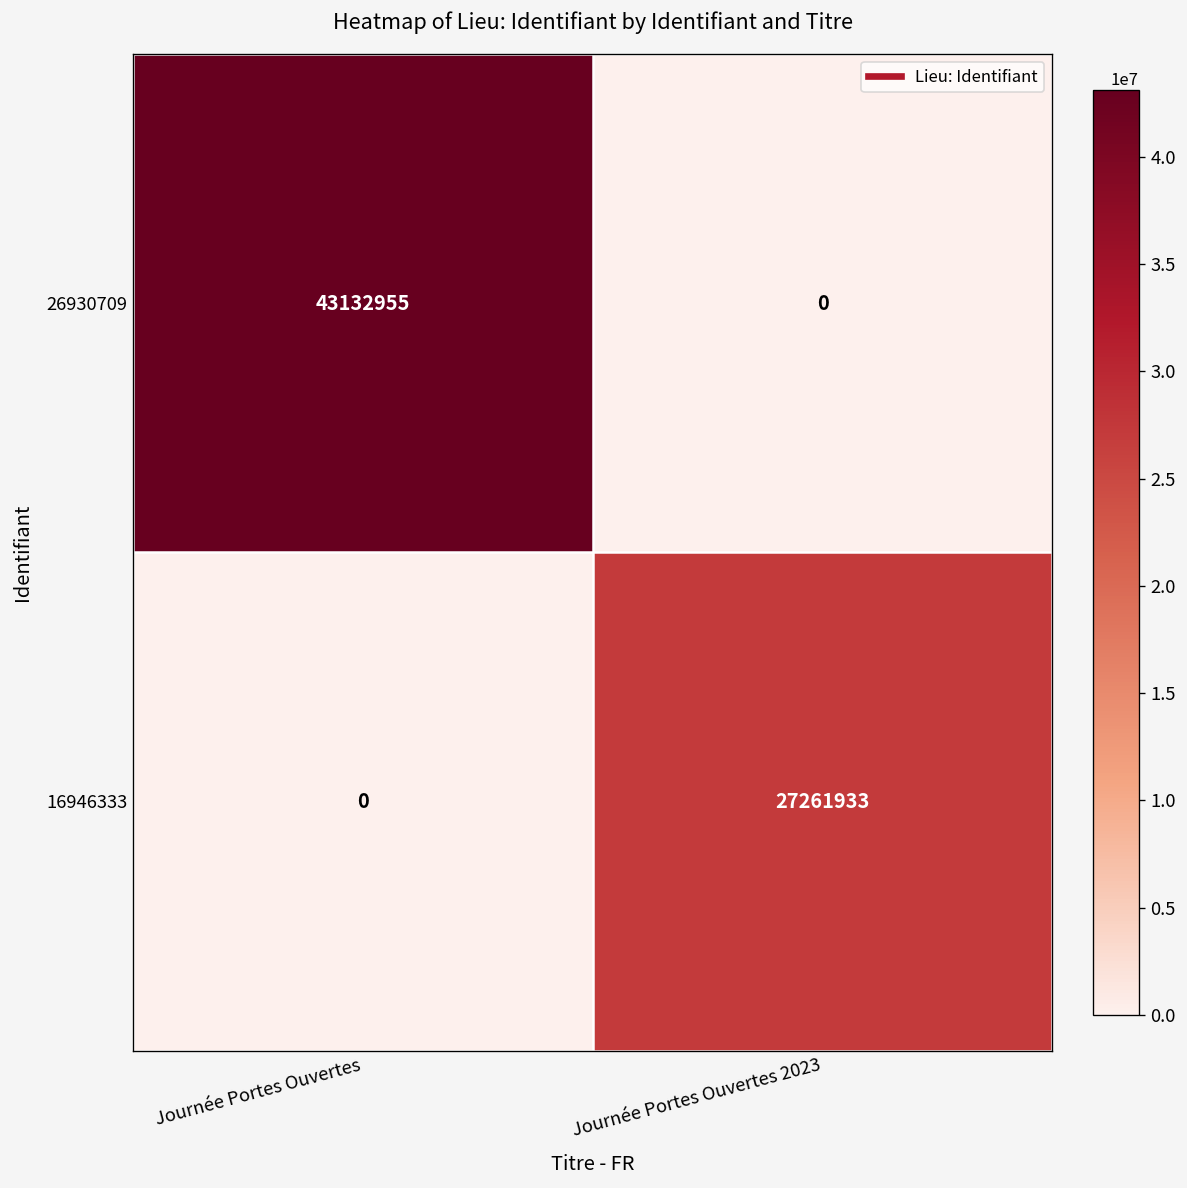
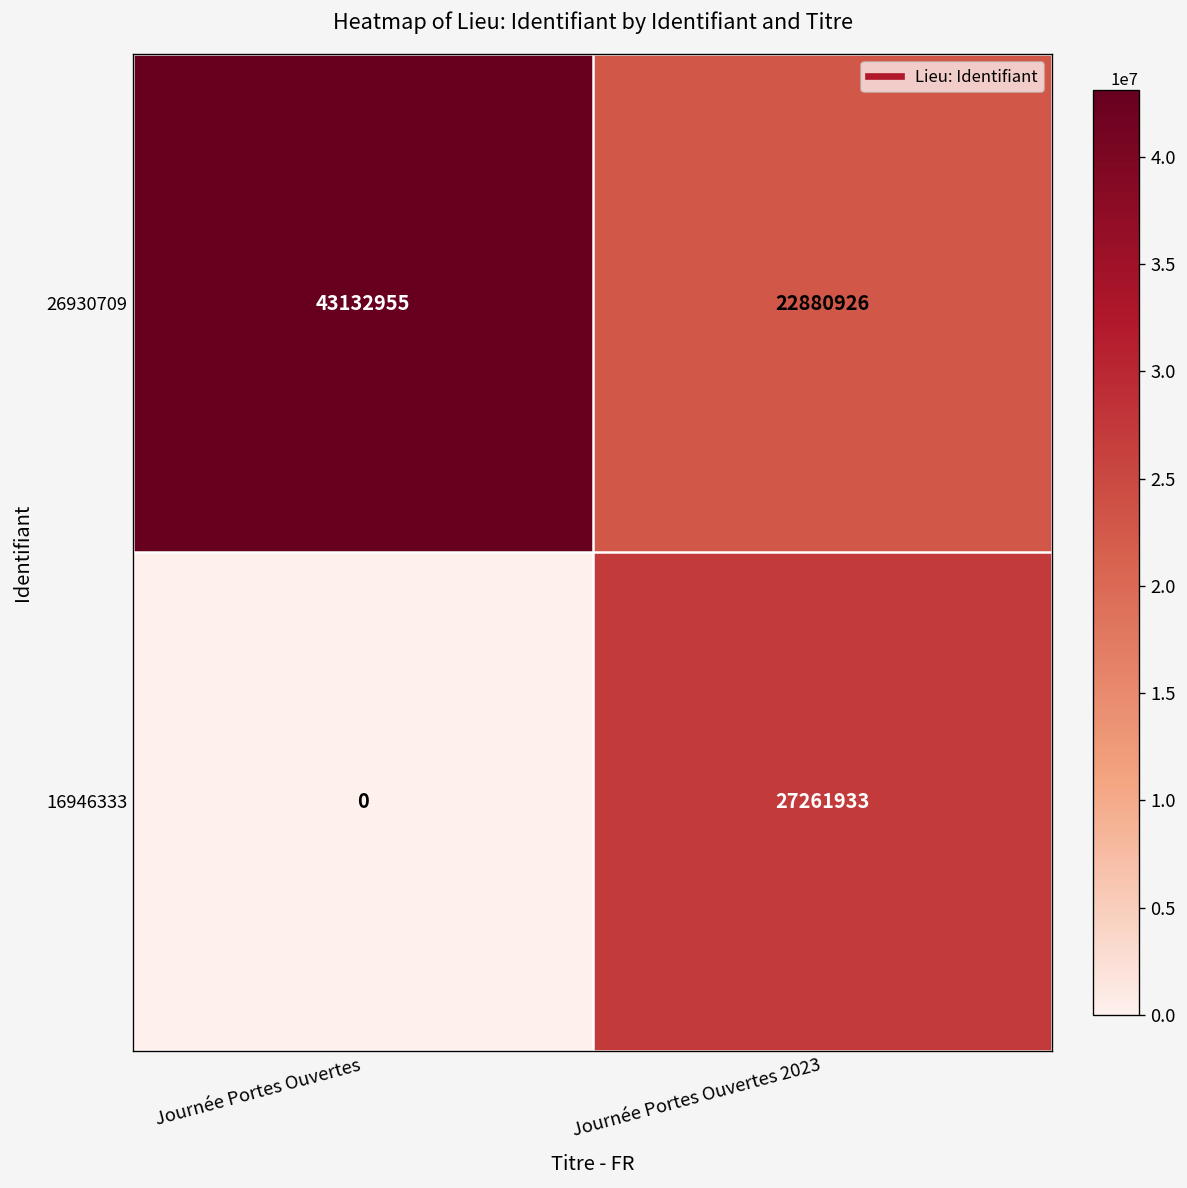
  {
    "26930709": {
      "Journée Portes Ouvertes": 43132955,
-     "Journée Portes Ouvertes 2023": 0
+     "Journée Portes Ouvertes 2023": 22880926
    },
    "16946333": {
      "Journée Portes Ouvertes": 0,
      "Journée Portes Ouvertes 2023": 27261933
    }
  }
